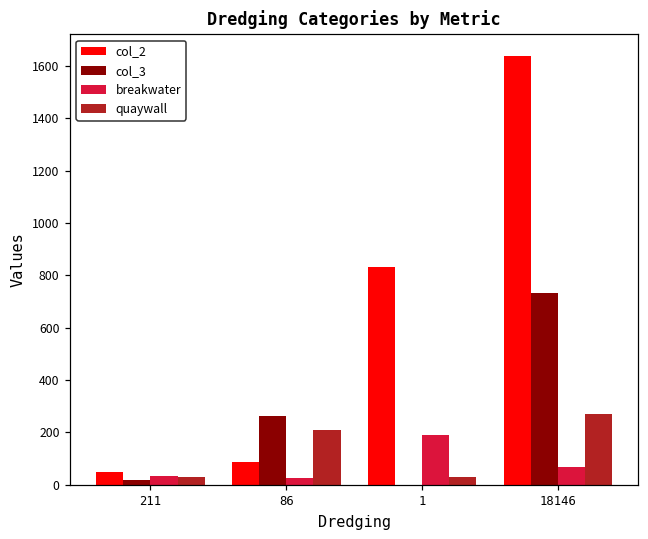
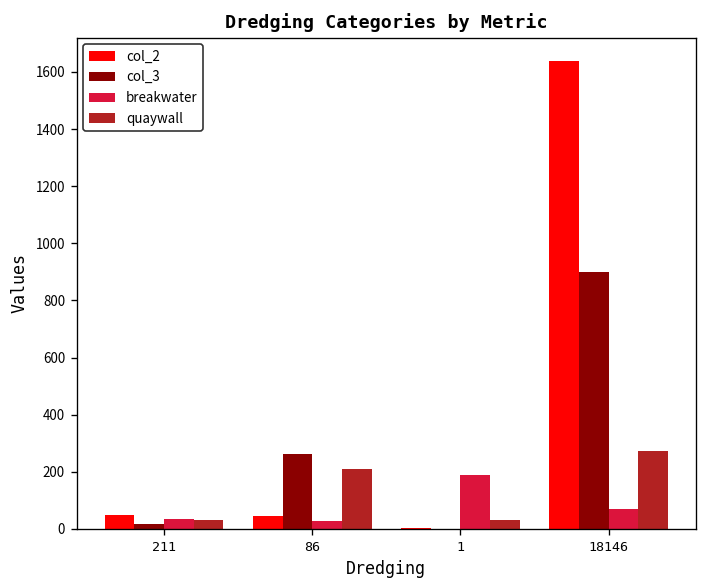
  {
    "col_2": {
      "211": 50,
-     "86": 90,
-     "1": 830,
+     "86": 50,
+     "1": 0,
      "18146": 1640
    },
    "col_3": {
      "211": 20,
      "86": 260,
-     "18146": 730
+     "18146": 900
    }
  }
